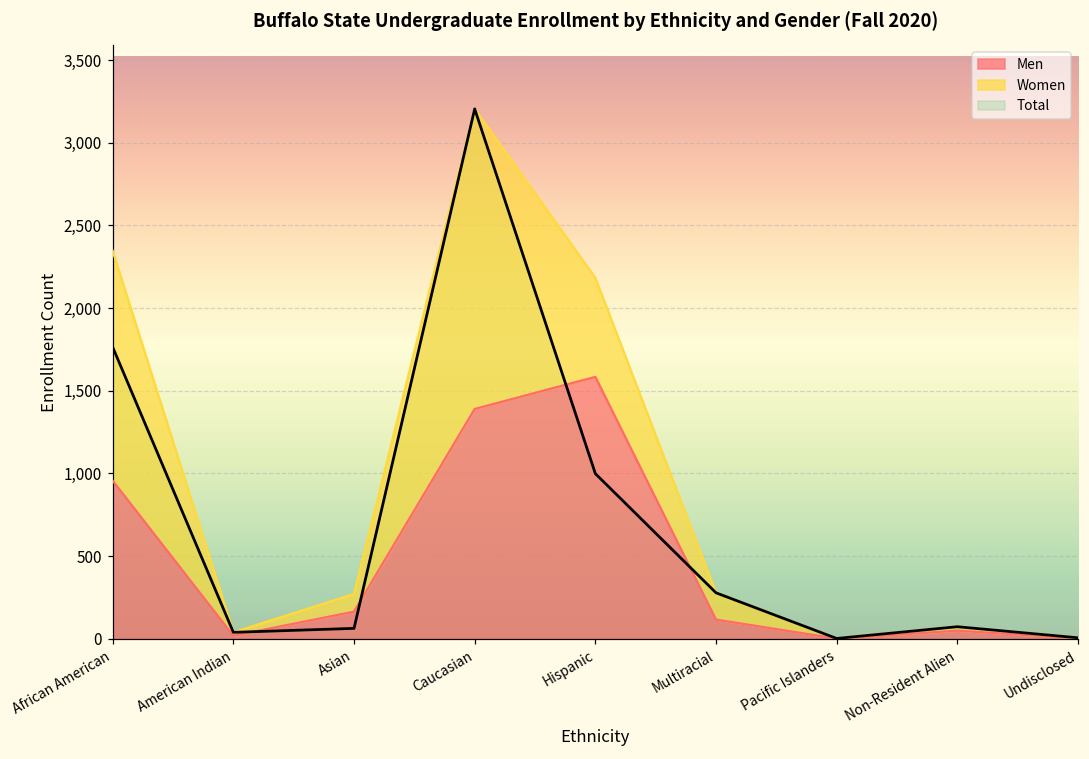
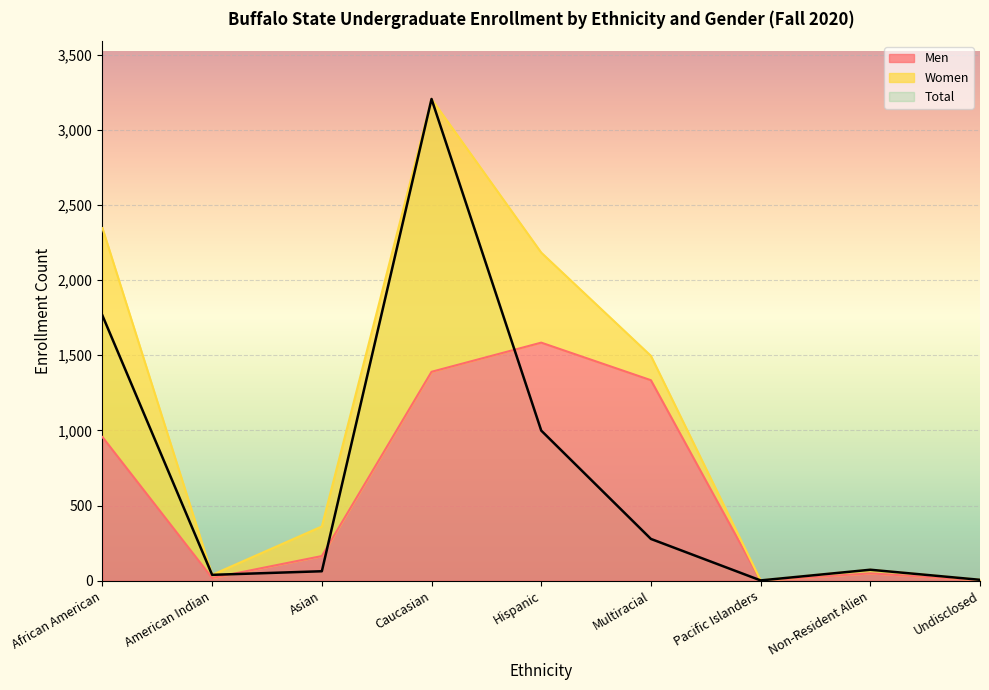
  {
    "Men": {
      "African American": "960",
      "American Indian": "20",
      "Asian": "160",
      "Caucasian": "1,390",
      "Hispanic": "1,580",
-     "Multiracial": "120",
+     "Multiracial": "1,330",
      "Non-Resident Alien": "50"
    },
    "Women": {
      "African American": "1,390",
-     "Asian": "110",
+     "Asian": "200",
      "Hispanic": "600"
    },
    "Total": {
      "African American": "1,760",
      "Asian": "60",
      "Hispanic": "1,000"
    }
  }
